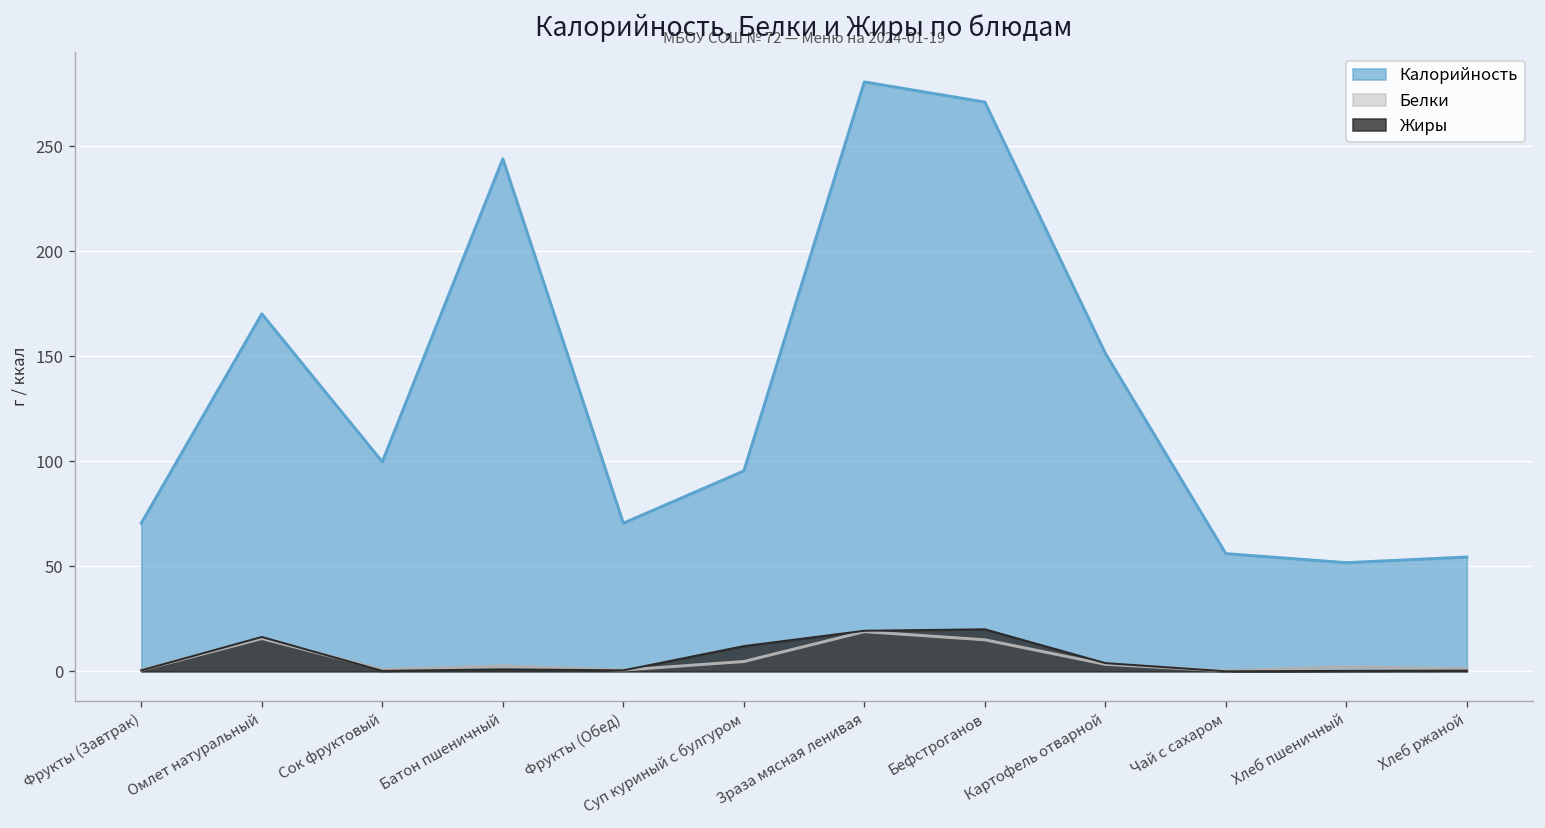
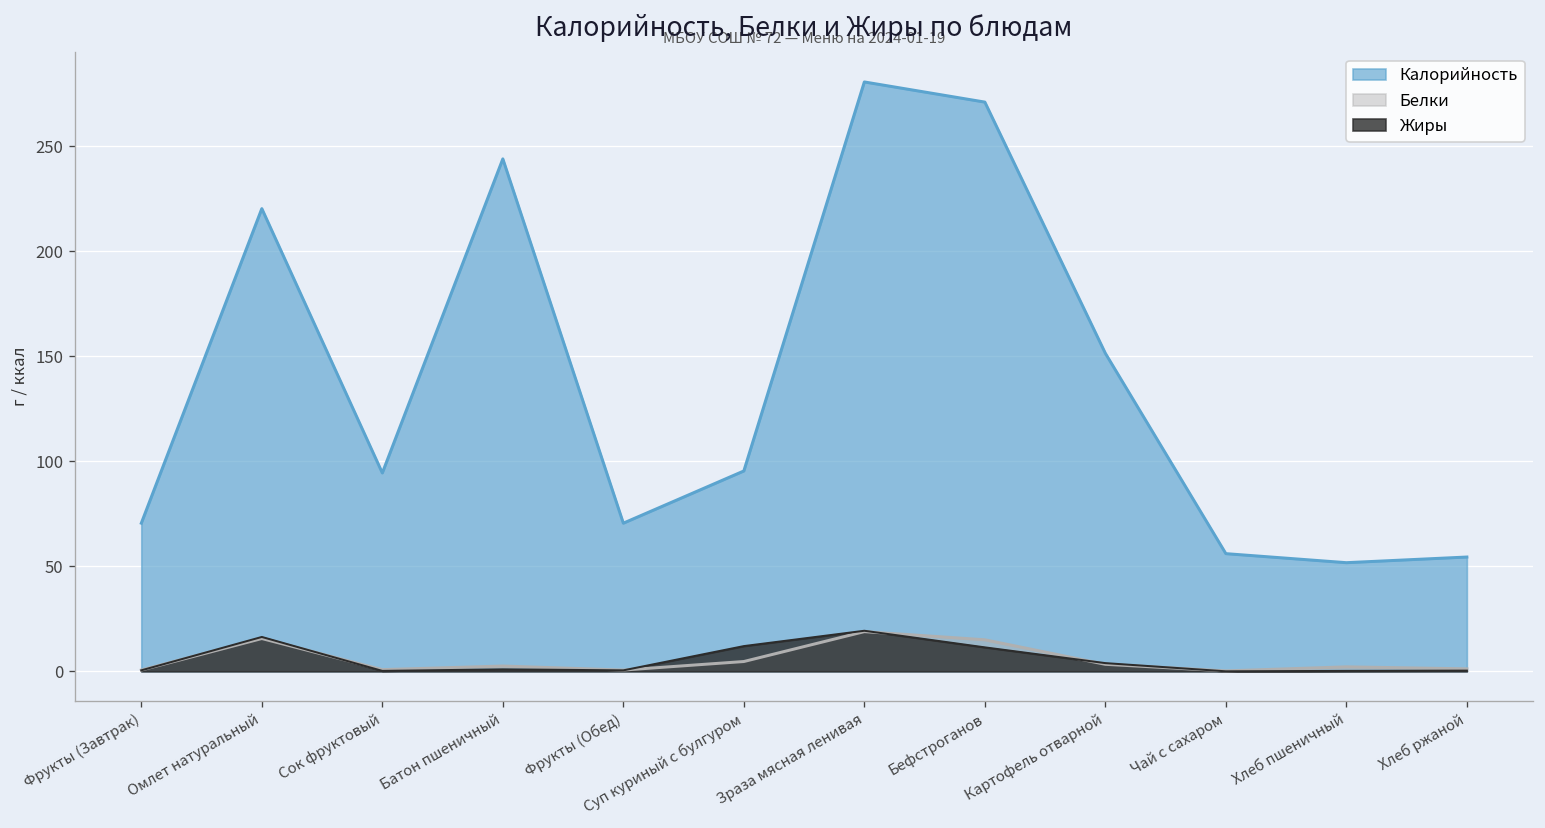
  {
    "Калорийность": {
      "Фрукты (Завтрак)": 71,
-     "Омлет натуральный": 170,
-     "Сок фруктовый": 100,
+     "Омлет натуральный": 220,
+     "Сок фруктовый": 94,
      "Батон пшеничный": 244,
      "Фрукты (Обед)": 71,
      "Суп куриный с булгуром": 95,
      "Зраза мясная ленивая": 280,
      "Бефстроганов": 271,
      "Картофель отварной": 151,
      "Чай с сахаром": 56,
      "Хлеб пшеничный": 52,
      "Хлеб ржаной": 54
    },
    "Белки": {
      "Батон пшеничный": 3,
      "Суп куриный с булгуром": 5,
      "Бефстроганов": 15,
      "Хлеб пшеничный": 2
    },
    "Жиры": {
      "Батон пшеничный": 1,
      "Суп куриный с булгуром": 12,
-     "Бефстроганов": 20,
+     "Бефстроганов": 11,
      "Хлеб пшеничный": 0
    }
  }
